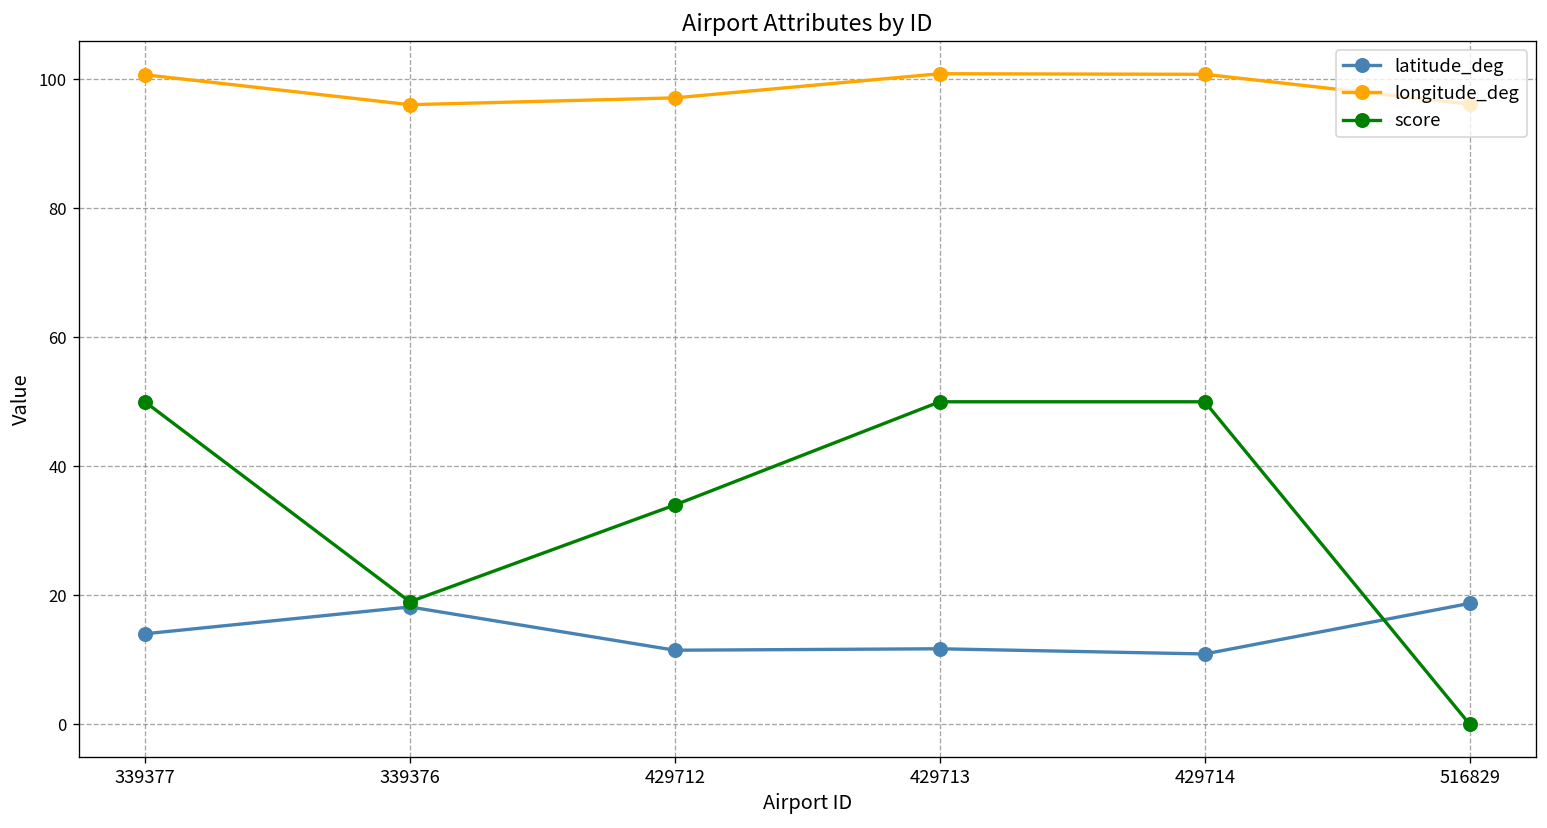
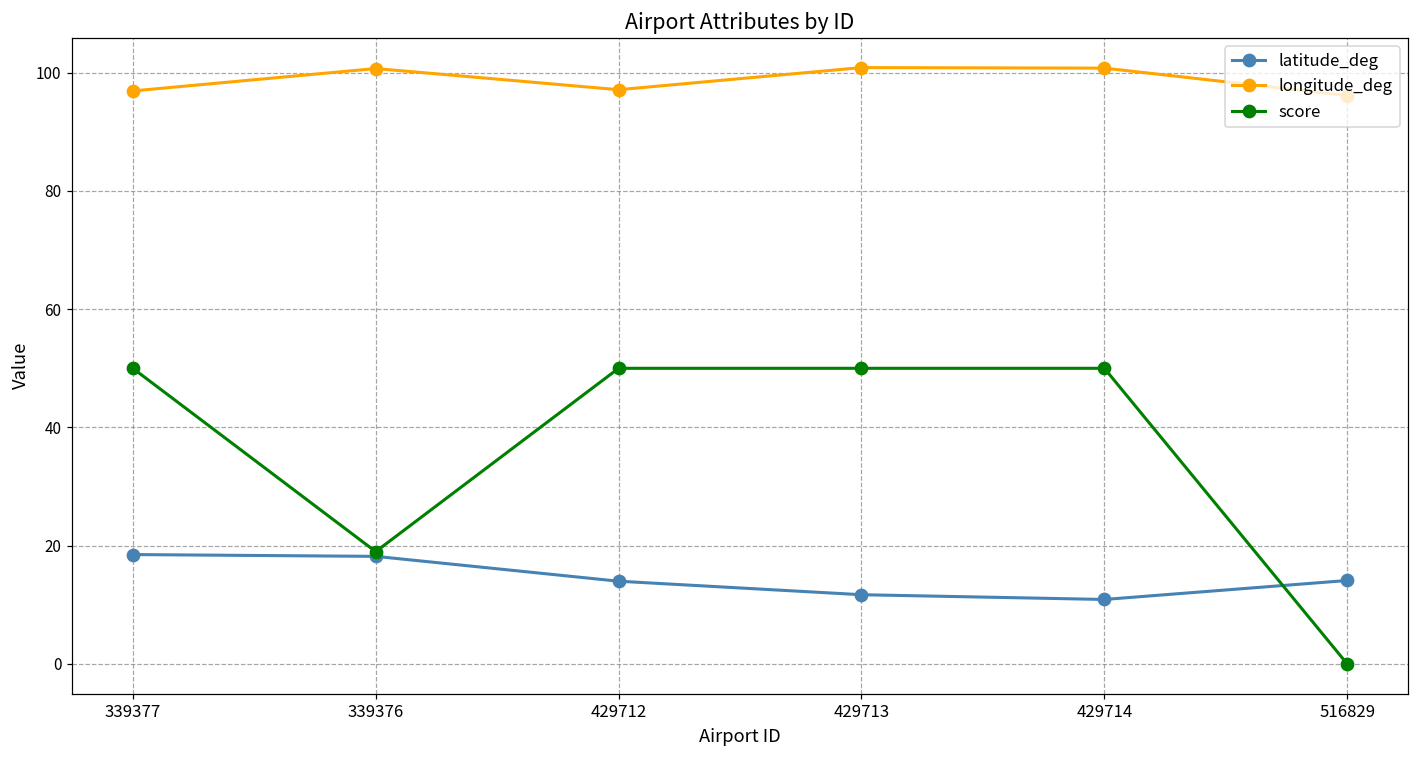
  {
    "latitude_deg": {
-     "339377": 14,
+     "339377": 19,
      "339376": 18,
-     "429712": 11,
+     "429712": 14,
      "429713": 12,
      "429714": 11,
-     "516829": 19
+     "516829": 14
    },
    "longitude_deg": {
-     "339377": 101,
-     "339376": 96,
+     "339377": 97,
+     "339376": 101,
      "429712": 97,
      "429713": 101,
      "429714": 101
    },
    "score": {
      "339377": 50,
      "339376": 19,
-     "429712": 34,
+     "429712": 50,
      "429713": 50,
      "429714": 50,
      "516829": 0
    }
  }
